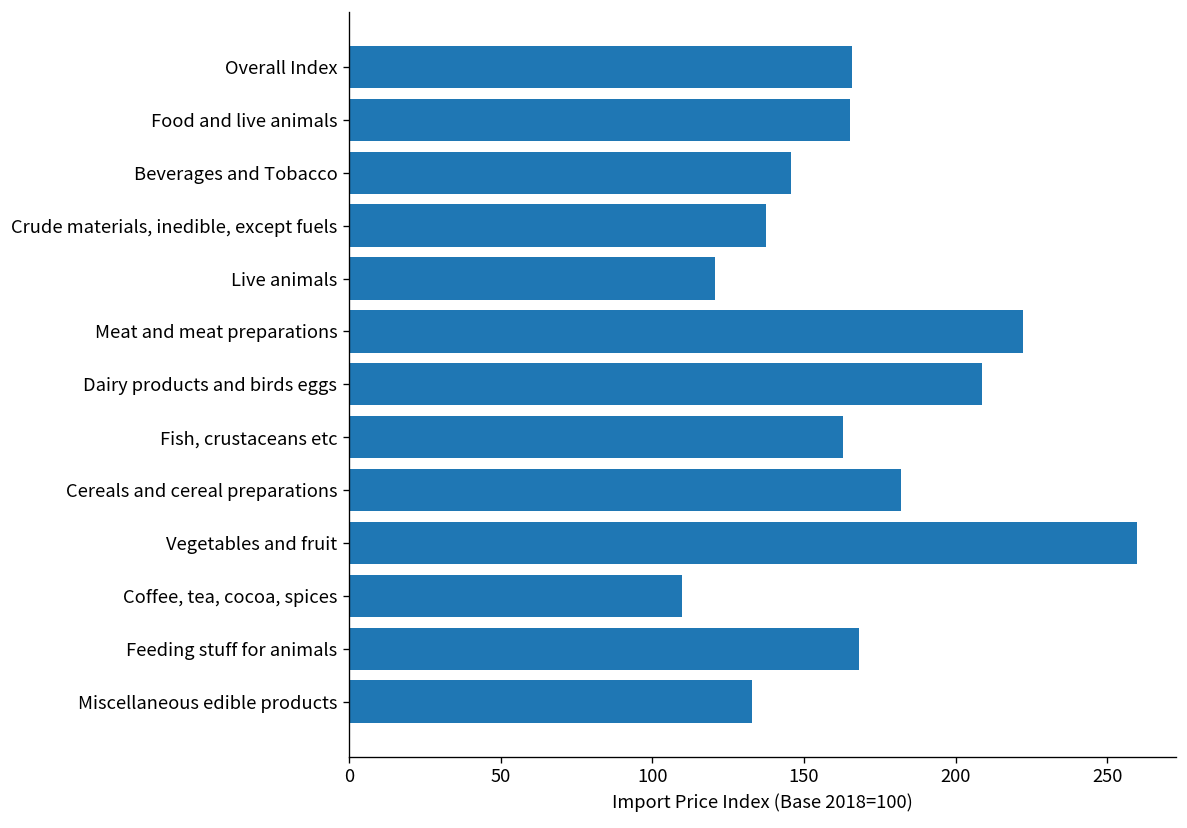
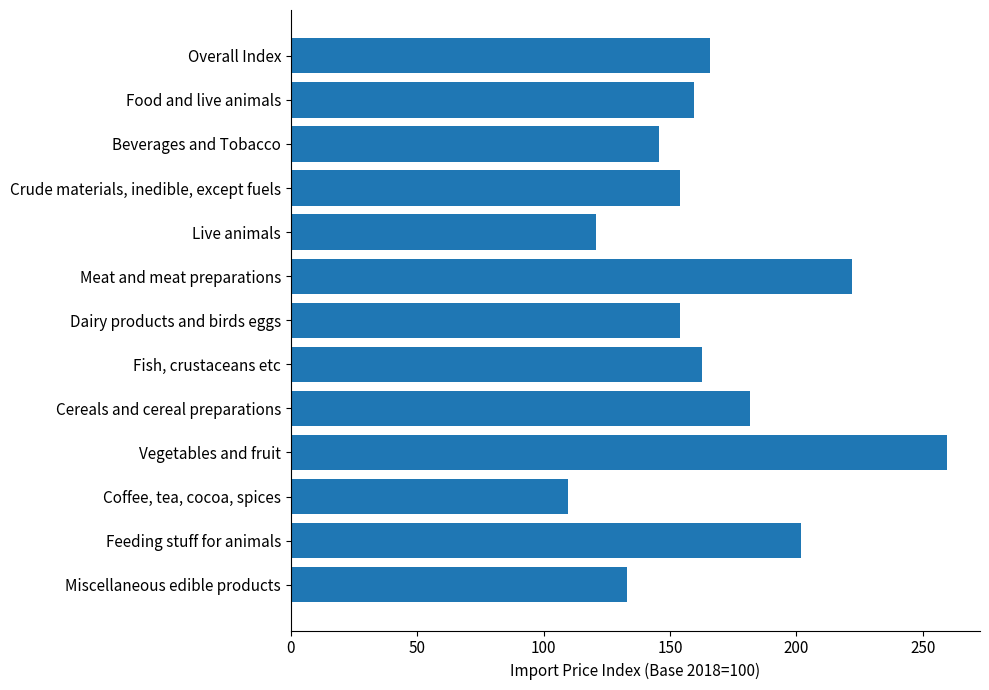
  {
    "Overall Index": 166,
-   "Food and live animals": 165,
+   "Food and live animals": 159,
    "Beverages and Tobacco": 146,
-   "Crude materials, inedible, except fuels": 138,
+   "Crude materials, inedible, except fuels": 154,
    "Live animals": 121,
    "Meat and meat preparations": 222,
-   "Dairy products and birds eggs": 209,
+   "Dairy products and birds eggs": 154,
    "Fish, crustaceans etc": 163,
    "Cereals and cereal preparations": 182,
    "Vegetables and fruit": 260,
    "Coffee, tea, cocoa, spices": 110,
-   "Feeding stuff for animals": 168,
+   "Feeding stuff for animals": 202,
    "Miscellaneous edible products": 133
  }
